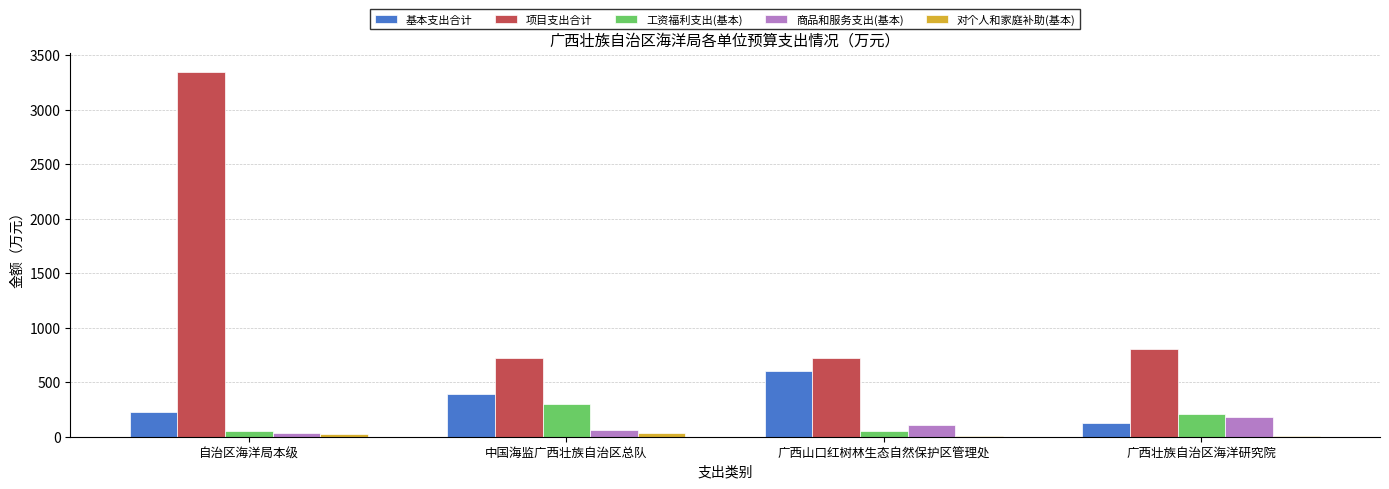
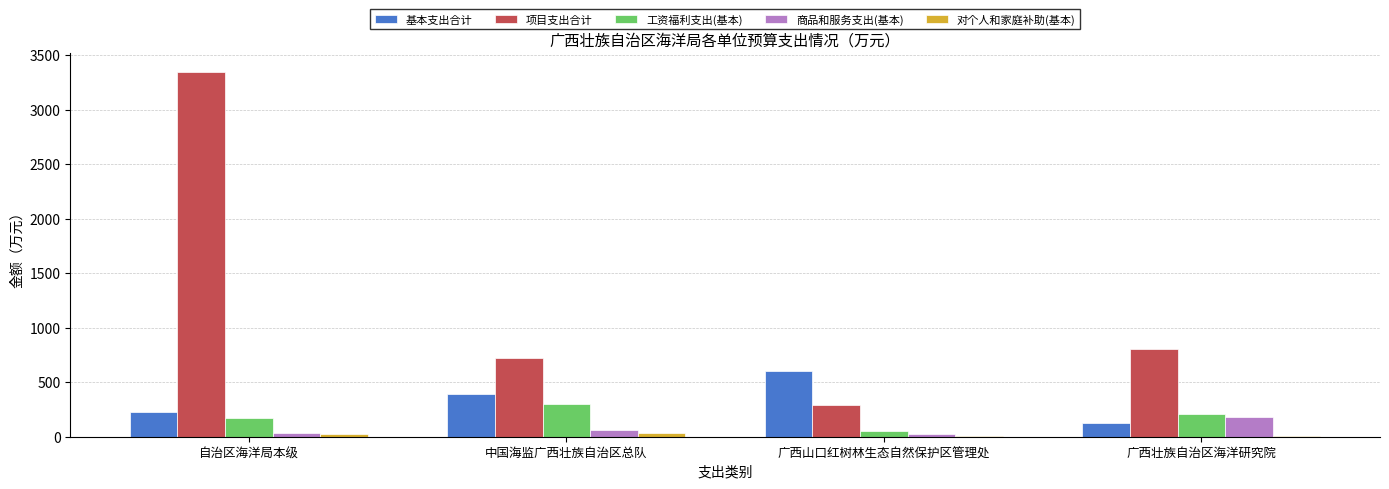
  {
    "基本支出合计": {
      "自治区海洋局本级": 230,
      "中国海监广西壮族自治区总队": 390,
      "广西山口红树林生态自然保护区管理处": 600,
      "广西壮族自治区海洋研究院": 120
    },
    "项目支出合计": {
      "自治区海洋局本级": 3350,
      "中国海监广西壮族自治区总队": 730,
-     "广西山口红树林生态自然保护区管理处": 730,
+     "广西山口红树林生态自然保护区管理处": 290,
      "广西壮族自治区海洋研究院": 800
    },
    "工资福利支出(基本)": {
-     "自治区海洋局本级": 50,
+     "自治区海洋局本级": 170,
      "中国海监广西壮族自治区总队": 300,
      "广西山口红树林生态自然保护区管理处": 60,
      "广西壮族自治区海洋研究院": 210
    },
    "商品和服务支出(基本)": {
      "自治区海洋局本级": 30,
      "中国海监广西壮族自治区总队": 60,
-     "广西山口红树林生态自然保护区管理处": 110,
+     "广西山口红树林生态自然保护区管理处": 30,
      "广西壮族自治区海洋研究院": 180
    },
    "对个人和家庭补助(基本)": {
      "中国海监广西壮族自治区总队": 30
    }
  }
